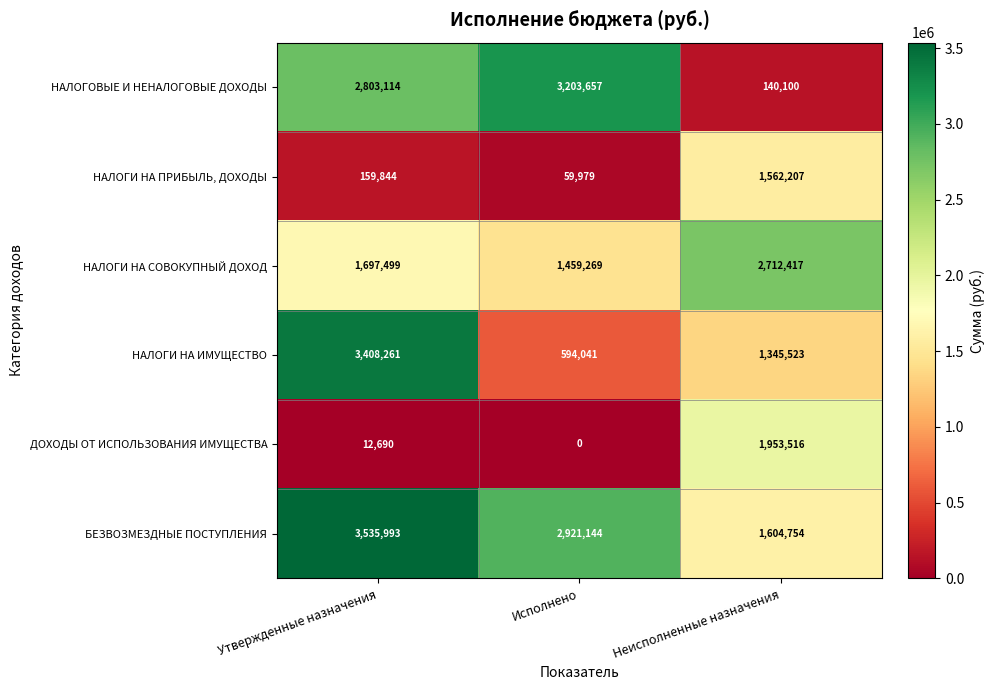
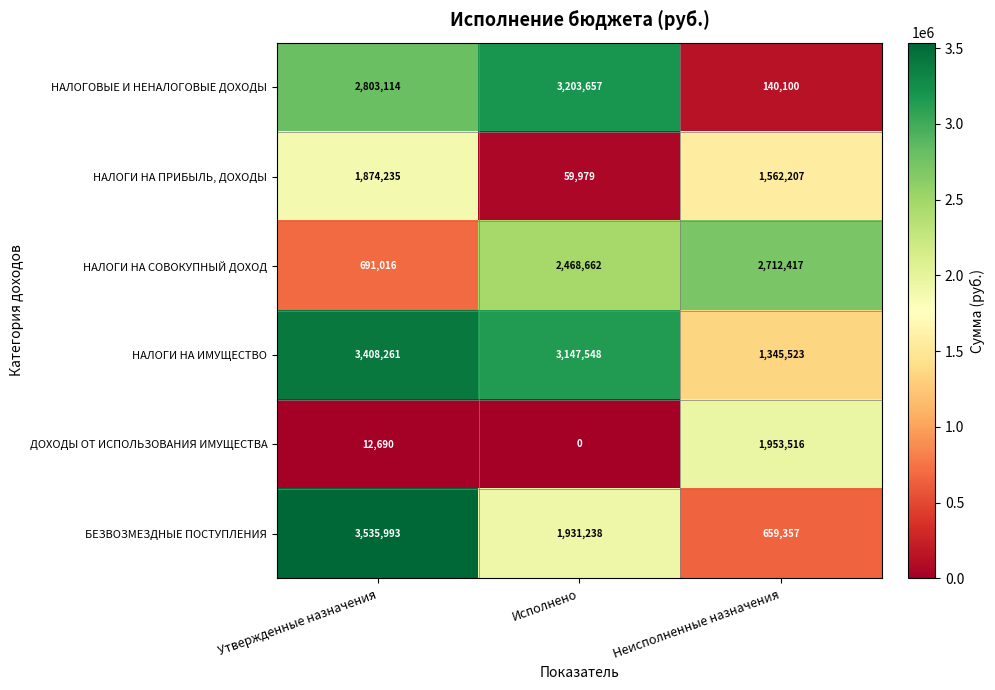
  {
    "НАЛОГОВЫЕ И НЕНАЛОГОВЫЕ ДОХОДЫ": {
      "Утвержденные назначения": "2,803,114",
      "Исполнено": "3,203,657",
      "Неисполненные назначения": "140,100"
    },
    "НАЛОГИ НА ПРИБЫЛЬ, ДОХОДЫ": {
-     "Утвержденные назначения": "159,844",
+     "Утвержденные назначения": "1,874,235",
      "Исполнено": "59,979",
      "Неисполненные назначения": "1,562,207"
    },
    "НАЛОГИ НА СОВОКУПНЫЙ ДОХОД": {
-     "Утвержденные назначения": "1,697,499",
-     "Исполнено": "1,459,269",
+     "Утвержденные назначения": "691,016",
+     "Исполнено": "2,468,662",
      "Неисполненные назначения": "2,712,417"
    },
    "НАЛОГИ НА ИМУЩЕСТВО": {
      "Утвержденные назначения": "3,408,261",
-     "Исполнено": "594,041",
+     "Исполнено": "3,147,548",
      "Неисполненные назначения": "1,345,523"
    },
    "ДОХОДЫ ОТ ИСПОЛЬЗОВАНИЯ ИМУЩЕСТВА": {
      "Утвержденные назначения": "12,690",
      "Исполнено": "0",
      "Неисполненные назначения": "1,953,516"
    },
    "БЕЗВОЗМЕЗДНЫЕ ПОСТУПЛЕНИЯ": {
      "Утвержденные назначения": "3,535,993",
-     "Исполнено": "2,921,144",
-     "Неисполненные назначения": "1,604,754"
+     "Исполнено": "1,931,238",
+     "Неисполненные назначения": "659,357"
    }
  }
